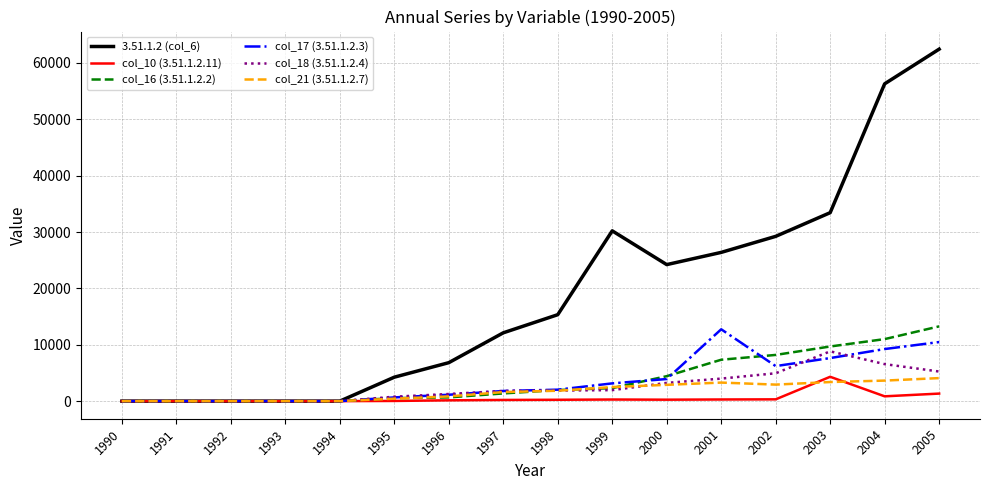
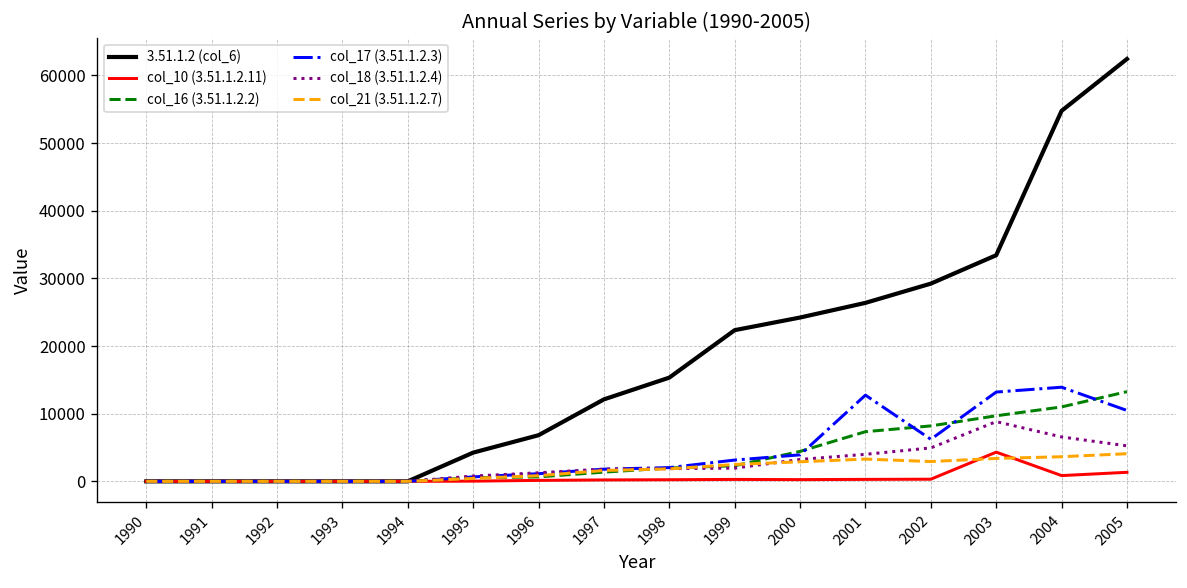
  {
    "3.51.1.2 (col_6)": {
      "1995": 4000,
      "1996": 7000,
      "1997": 12000,
      "1998": 15000,
-     "1999": 30000,
+     "1999": 22000,
      "2000": 24000,
      "2001": 26000,
      "2002": 29000,
      "2003": 33000,
-     "2004": 56000,
+     "2004": 55000,
      "2005": 62000
    },
    "col_10 (3.51.1.2.11)": {
      "1996": 0,
      "1997": 0,
      "1998": 0,
      "1999": 0,
      "2000": 0,
      "2001": 0,
      "2002": 0,
      "2003": 4000,
      "2004": 1000,
      "2005": 1000
    },
    "col_16 (3.51.1.2.2)": {
      "2000": 4000,
      "2001": 7000,
      "2002": 8000,
      "2003": 10000,
      "2004": 11000,
      "2005": 13000
    },
    "col_17 (3.51.1.2.3)": {
      "1999": 3000,
      "2000": 4000,
      "2001": 13000,
      "2002": 6000,
-     "2003": 8000,
-     "2004": 9000,
+     "2003": 13000,
+     "2004": 14000,
      "2005": 10000
    },
    "col_18 (3.51.1.2.4)": {
      "2001": 4000,
      "2002": 5000,
      "2003": 9000,
      "2004": 7000,
      "2005": 5000
    },
    "col_21 (3.51.1.2.7)": {
      "2001": 3000,
      "2002": 3000,
      "2003": 3000,
      "2004": 4000,
      "2005": 4000
    }
  }
